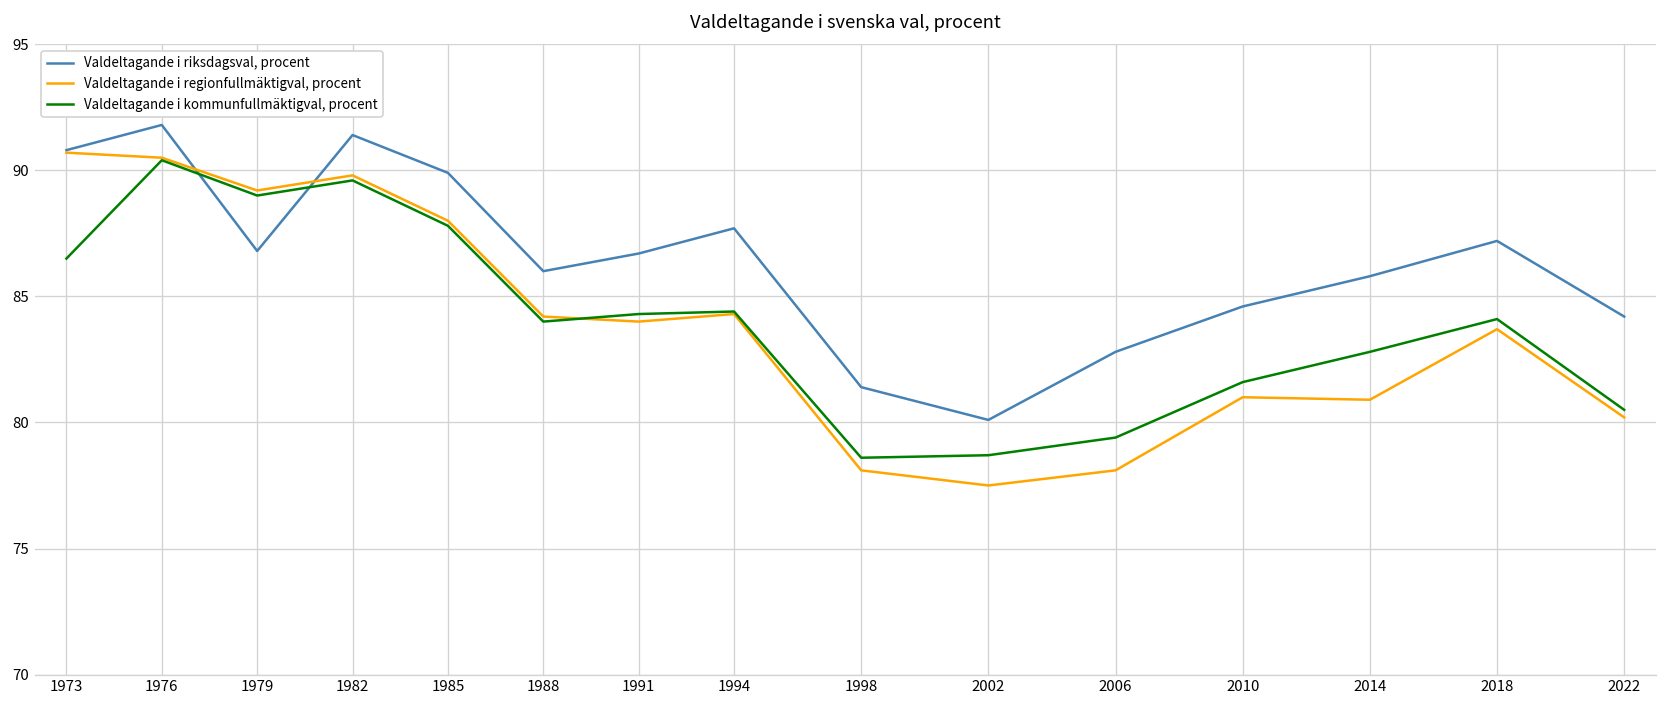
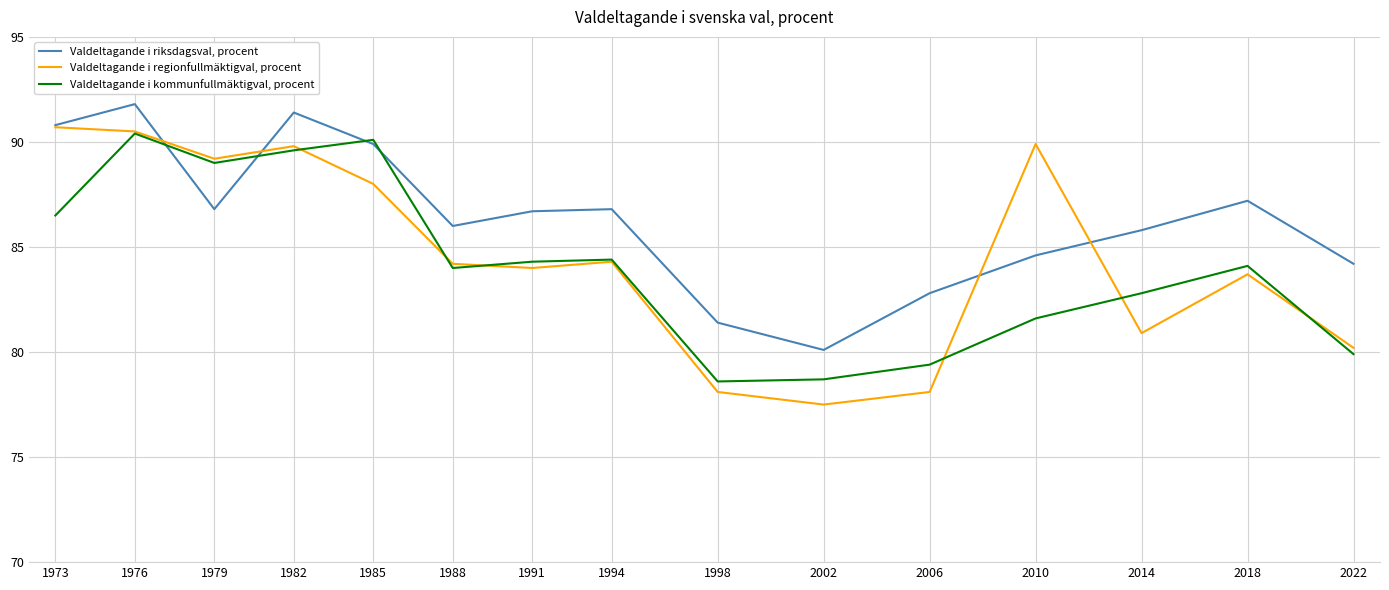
  {
    "Valdeltagande i riksdagsval, procent": {
      "1976": 91.8,
      "1979": 86.8,
      "1982": 91.4,
      "1985": 89.9,
      "1988": 86.0,
      "1991": 86.7,
-     "1994": 87.7,
+     "1994": 86.8,
      "1998": 81.4,
      "2002": 80.1,
      "2006": 82.8,
      "2010": 84.6,
      "2014": 85.8,
      "2018": 87.2,
      "2022": 84.2
    },
    "Valdeltagande i regionfullmäktigval, procent": {
      "1979": 89.2,
      "1982": 89.8,
      "1985": 88.0,
      "1988": 84.2,
      "1991": 84.0,
      "1998": 78.1,
      "2002": 77.5,
      "2006": 78.1,
-     "2010": 81.0,
+     "2010": 89.9,
      "2014": 80.9,
      "2018": 83.7,
      "2022": 80.2
    },
    "Valdeltagande i kommunfullmäktigval, procent": {
      "1973": 86.5,
      "1979": 89.0,
      "1982": 89.6,
-     "1985": 87.8,
+     "1985": 90.1,
      "1988": 84.0,
      "1991": 84.3,
      "1998": 78.6,
      "2002": 78.7,
      "2006": 79.4,
      "2010": 81.6,
      "2014": 82.8,
      "2018": 84.1,
-     "2022": 80.5
+     "2022": 79.9
    }
  }
